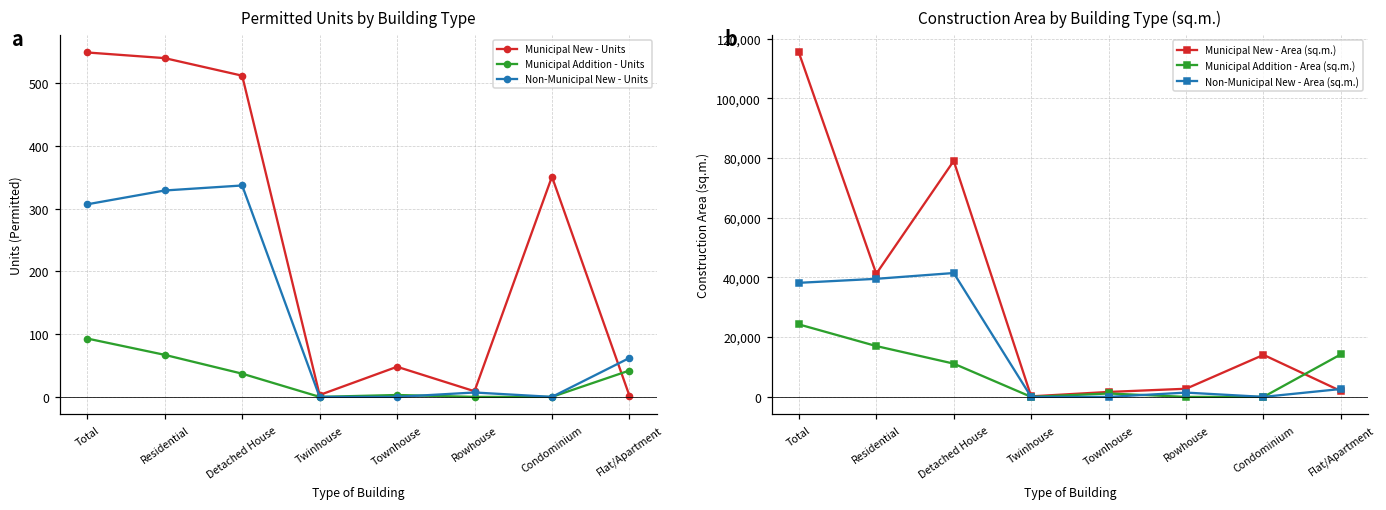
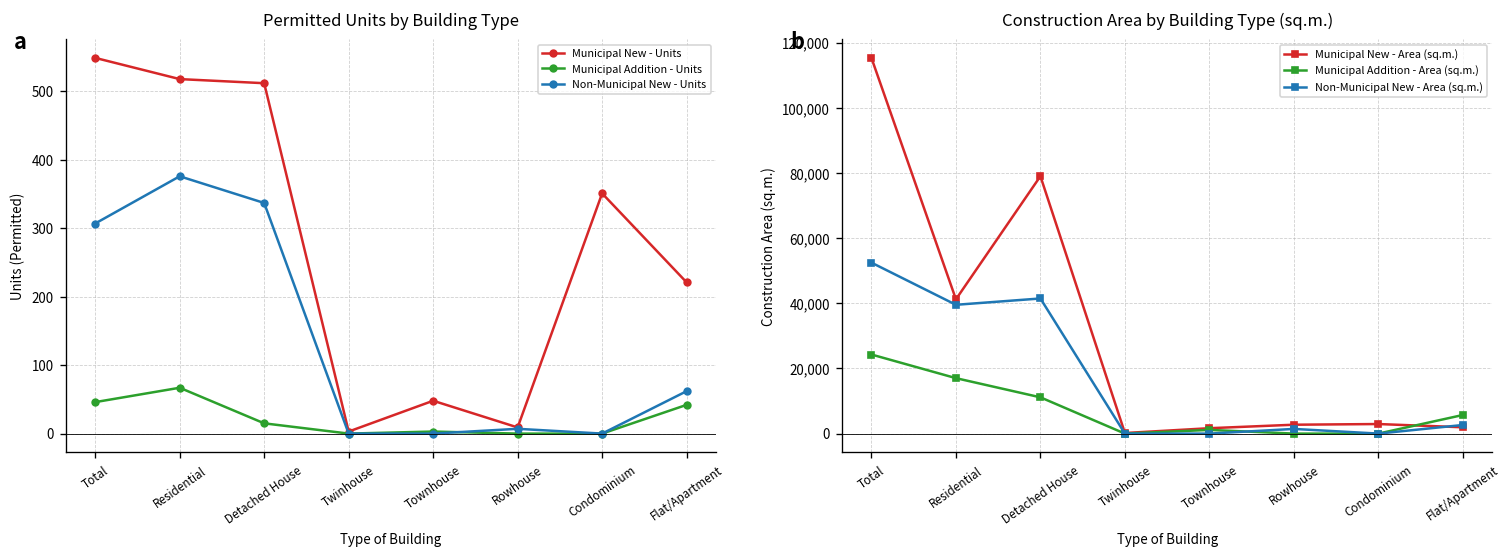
  {
    "Permitted Units by Building Type": {
      "Municipal New - Units": {
        "Total": "550",
-       "Residential": "540",
+       "Residential": "520",
        "Detached House": "510",
        "Townhouse": "50",
        "Condominium": "350",
-       "Flat/Apartment": "0"
+       "Flat/Apartment": "220"
      },
      "Municipal Addition - Units": {
-       "Total": "90",
+       "Total": "50",
        "Residential": "70",
-       "Detached House": "40",
+       "Detached House": "20",
        "Rowhouse": "0",
        "Flat/Apartment": "40"
      },
      "Non-Municipal New - Units": {
        "Total": "310",
-       "Residential": "330",
+       "Residential": "380",
        "Detached House": "340",
        "Flat/Apartment": "60"
      }
    },
    "Construction Area by Building Type (sq.m.)": {
      "Municipal New - Area (sq.m.)": {
        "Total": "115,000",
        "Residential": "41,000",
        "Detached House": "79,000",
        "Rowhouse": "3,000",
-       "Condominium": "14,000"
+       "Condominium": "3,000"
      },
      "Municipal Addition - Area (sq.m.)": {
        "Total": "24,000",
        "Residential": "17,000",
        "Detached House": "11,000",
        "Rowhouse": "0",
-       "Flat/Apartment": "14,000"
+       "Flat/Apartment": "6,000"
      },
      "Non-Municipal New - Area (sq.m.)": {
-       "Total": "38,000",
+       "Total": "53,000",
        "Residential": "40,000",
        "Detached House": "42,000",
        "Townhouse": "0",
        "Rowhouse": "1,000"
      }
    }
  }
